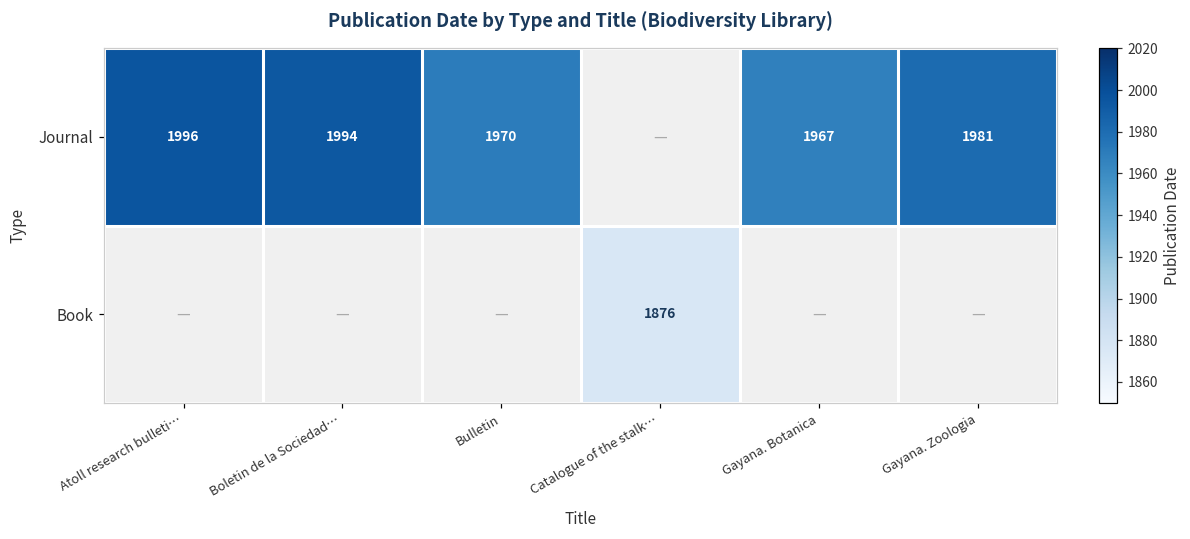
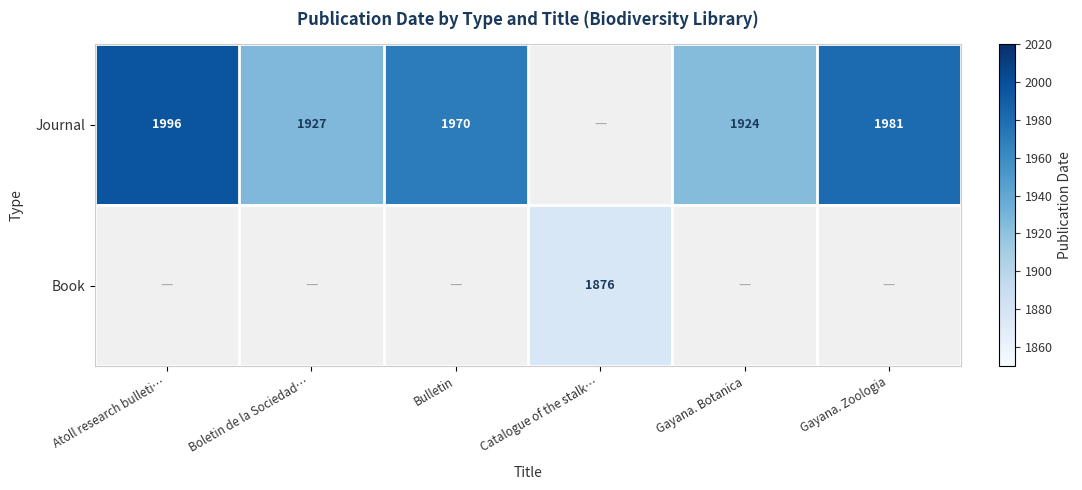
  {
    "Journal": {
      "Atoll research bulleti…": 1996,
-     "Boletin de la Sociedad…": 1994,
+     "Boletin de la Sociedad…": 1927,
      "Bulletin": 1970,
-     "Gayana. Botanica": 1967,
+     "Gayana. Botanica": 1924,
      "Gayana. Zoologia": 1981
    },
    "Book": {
      "Catalogue of the stalk…": 1876
    }
  }
